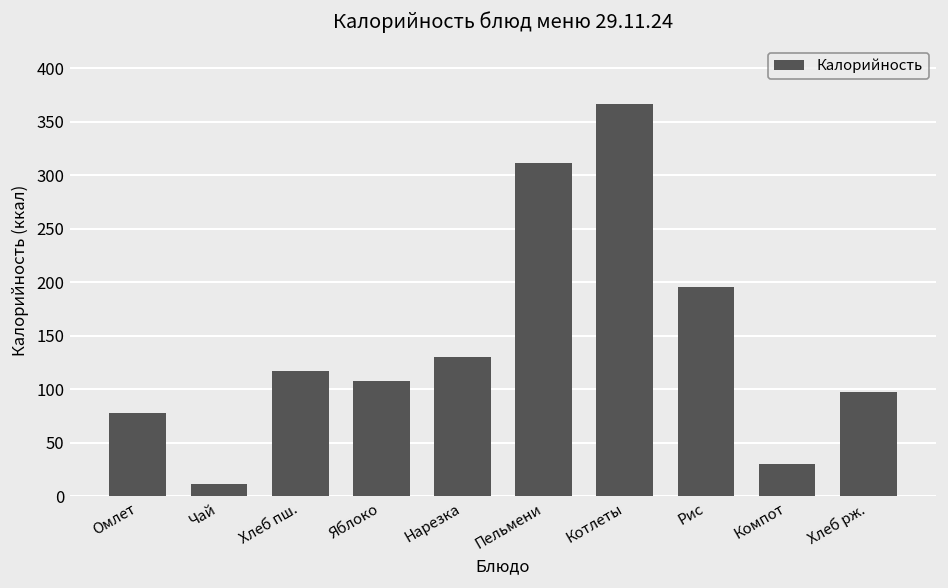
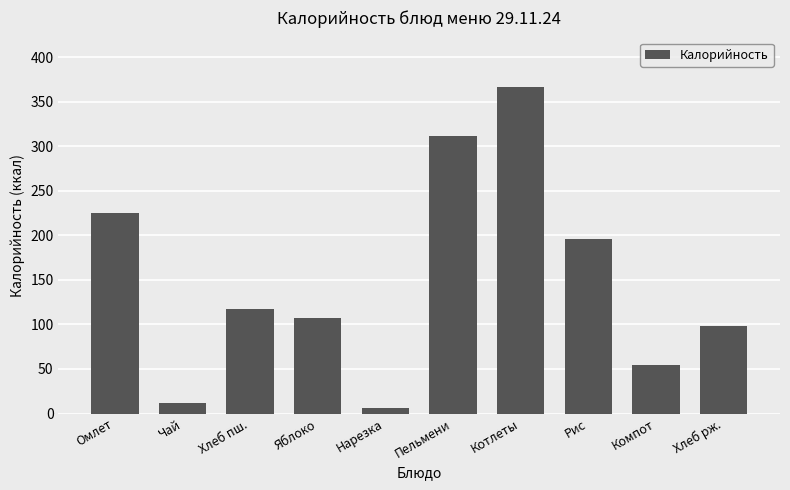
  {
-   "Омлет": 80,
+   "Омлет": 230,
    "Чай": 10,
    "Хлеб пш.": 120,
    "Яблоко": 110,
-   "Нарезка": 130,
+   "Нарезка": 10,
    "Пельмени": 310,
    "Котлеты": 370,
    "Рис": 200,
-   "Компот": 30,
+   "Компот": 50,
    "Хлеб рж.": 100
  }
